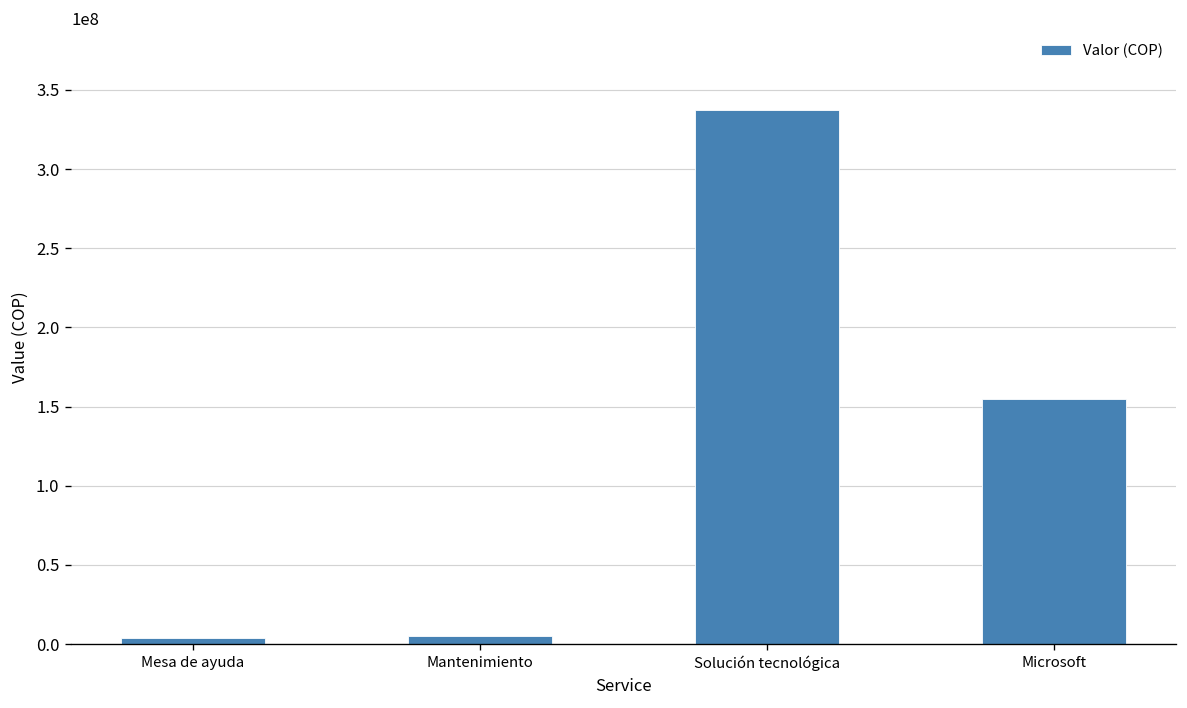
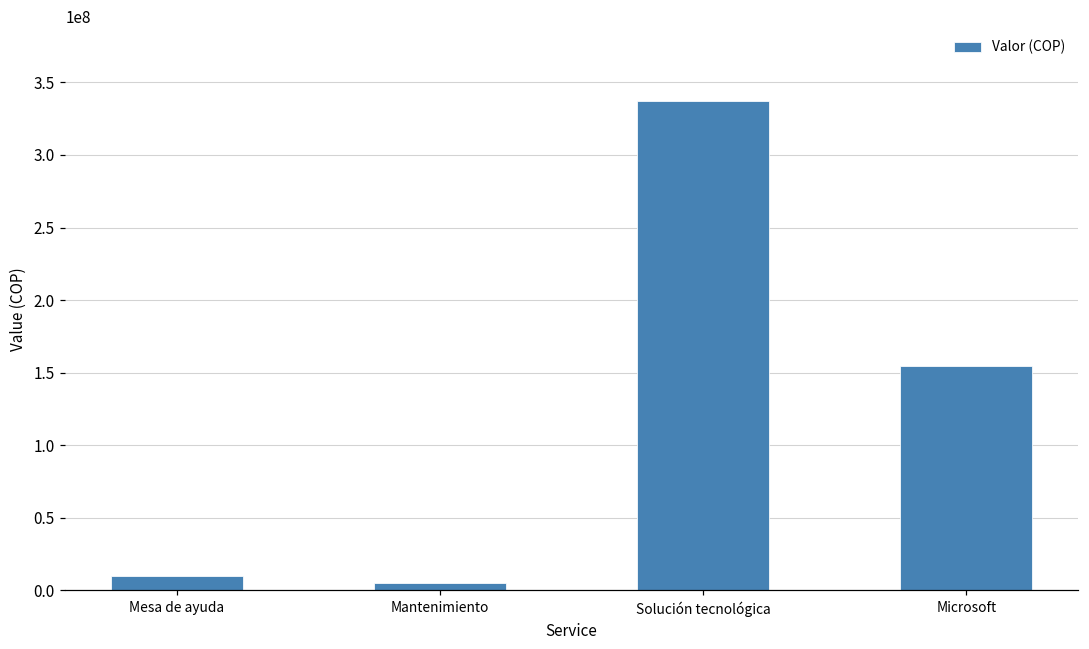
  {
-   "Mesa de ayuda": 4000000,
+   "Mesa de ayuda": 10000000,
    "Mantenimiento": 5000000,
    "Solución tecnológica": 337000000,
    "Microsoft": 155000000
  }
